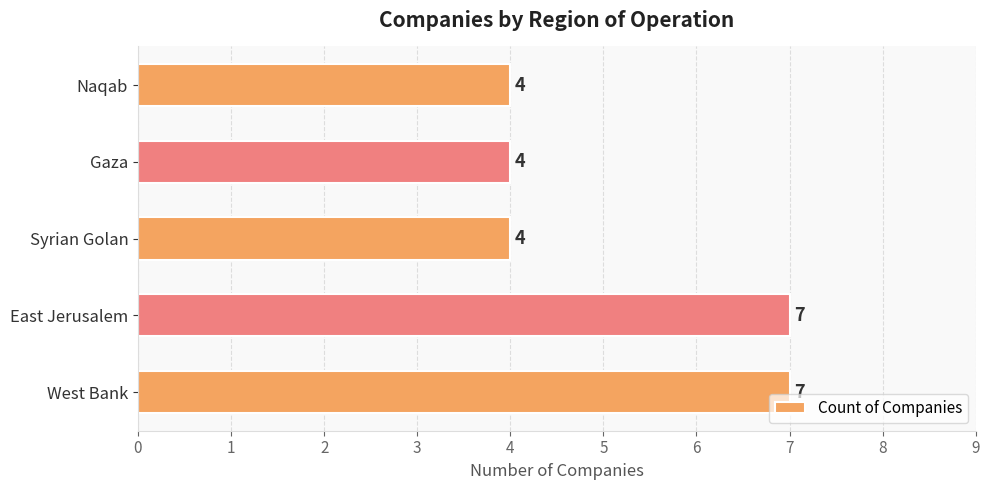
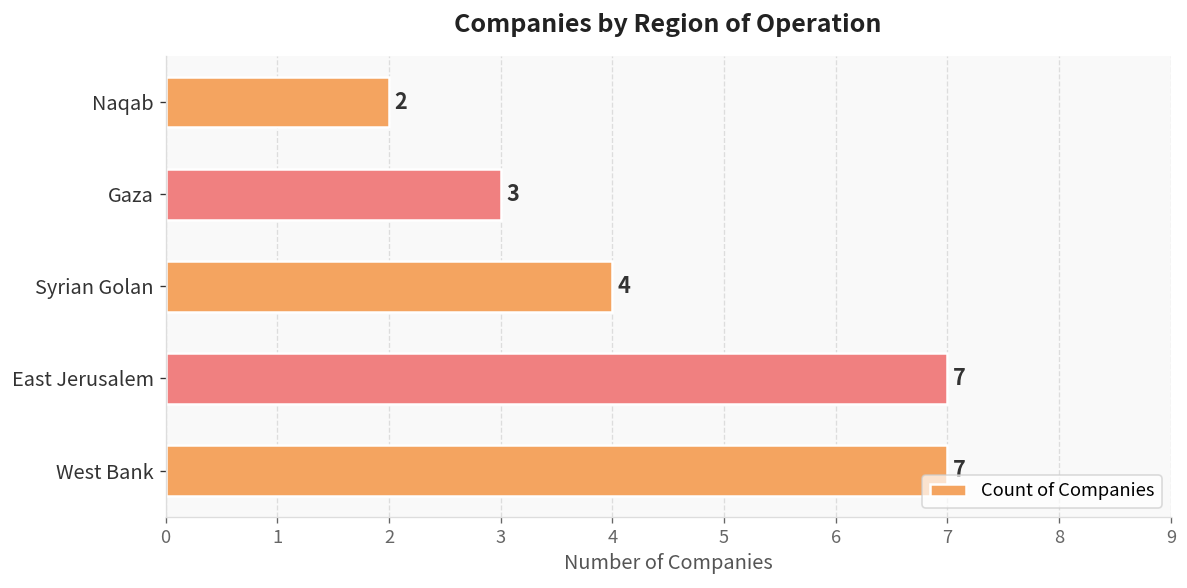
  {
-   "Naqab": 4,
-   "Gaza": 4,
+   "Naqab": 2,
+   "Gaza": 3,
    "Syrian Golan": 4,
    "East Jerusalem": 7
  }
